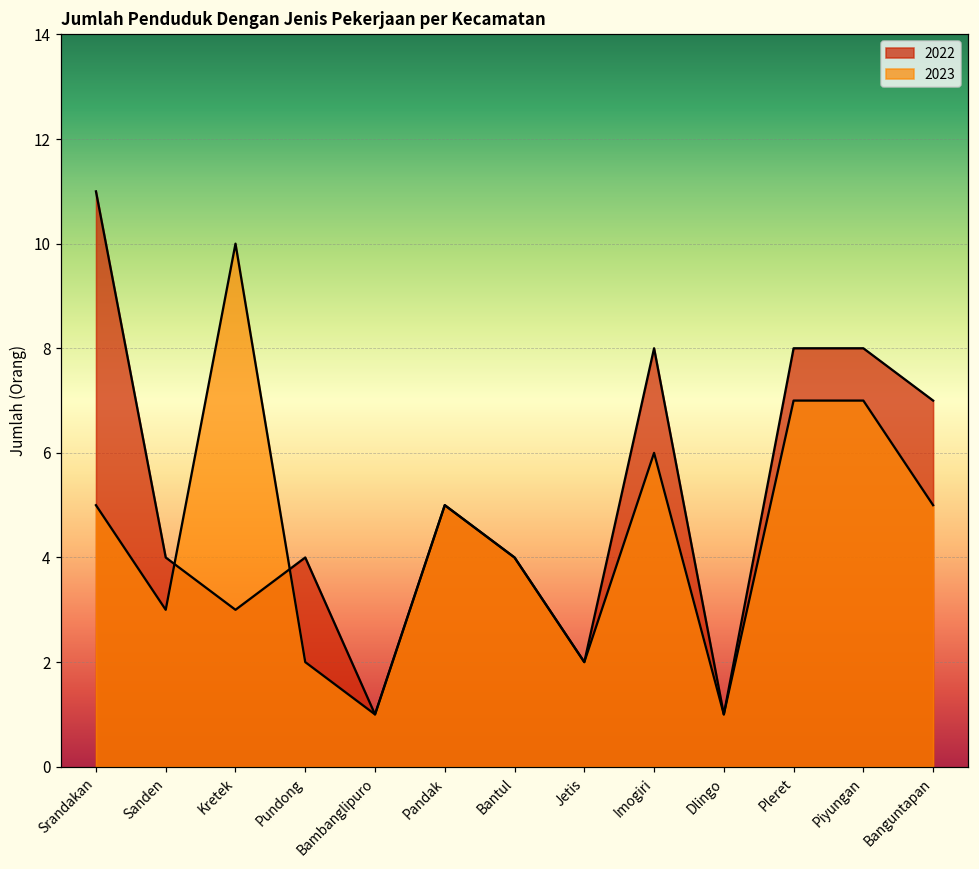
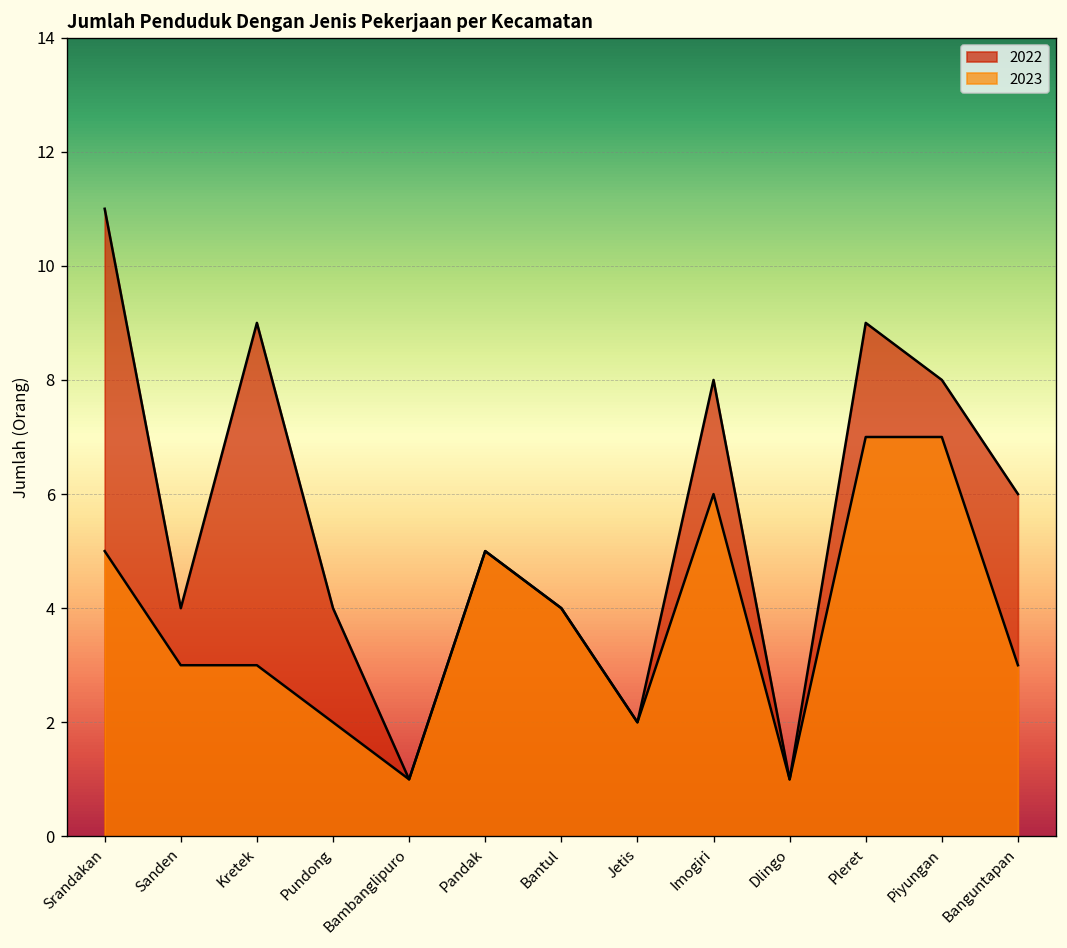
  {
    "2022": {
      "Srandakan": 11,
      "Sanden": 4,
-     "Kretek": 3,
+     "Kretek": 9,
      "Pundong": 4,
      "Imogiri": 8,
-     "Pleret": 8,
+     "Pleret": 9,
      "Piyungan": 8,
-     "Banguntapan": 7
+     "Banguntapan": 6
    },
    "2023": {
      "Srandakan": 5,
      "Sanden": 3,
-     "Kretek": 10,
+     "Kretek": 3,
      "Pundong": 2,
      "Imogiri": 6,
      "Pleret": 7,
      "Piyungan": 7,
-     "Banguntapan": 5
+     "Banguntapan": 3
    }
  }
